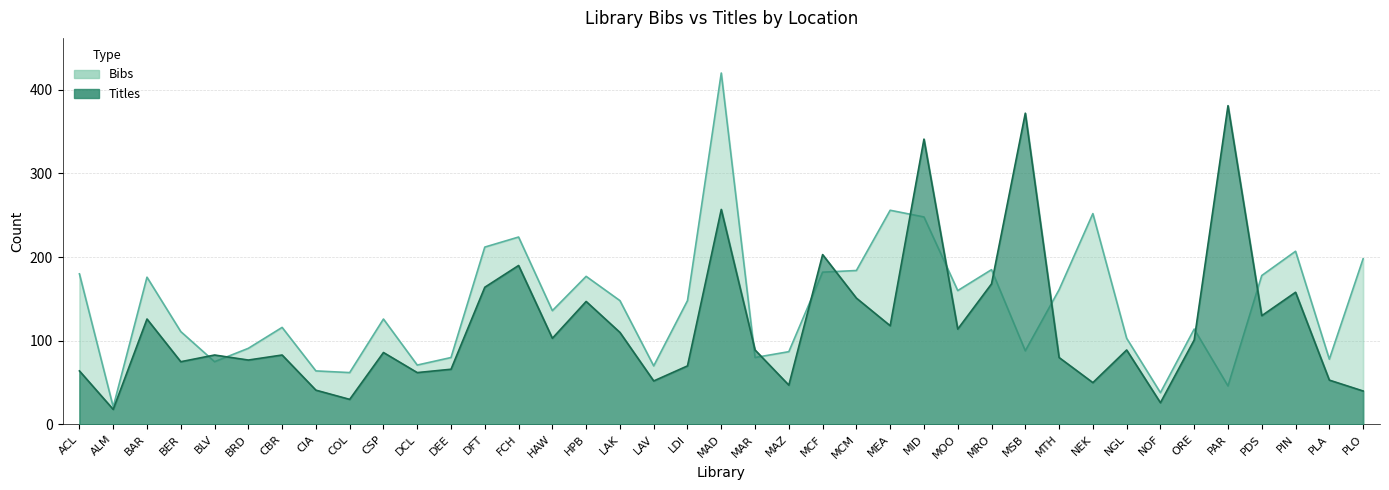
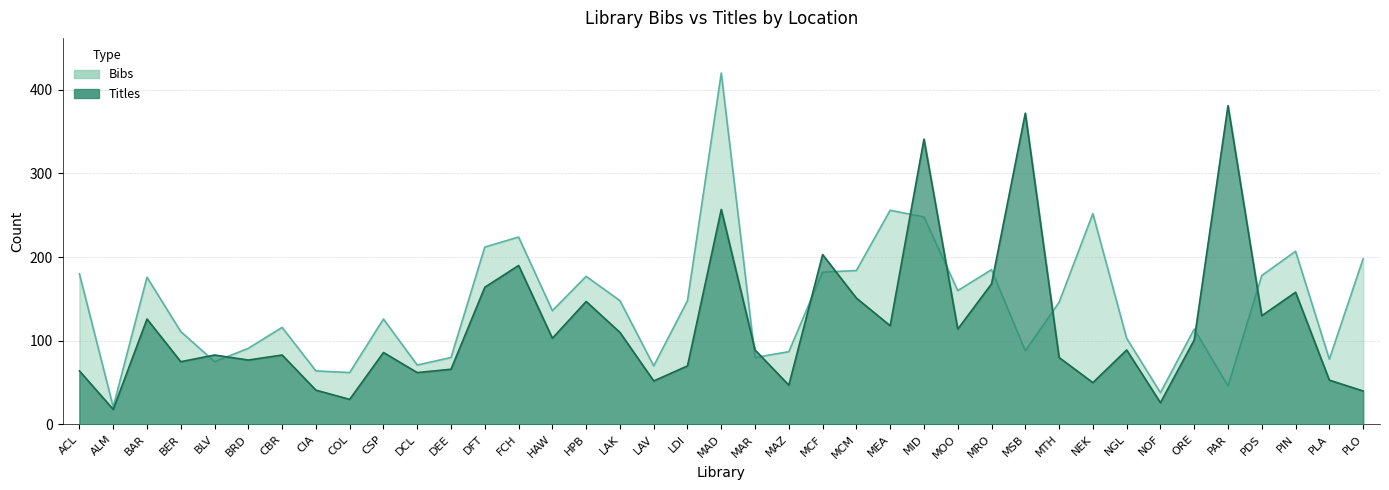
  {
    "Bibs": {
      "ACL": 180,
      "BAR": 180,
      "BER": 110,
      "BLV": 80,
      "BRD": 90,
      "CBR": 120,
      "CIA": 60,
      "COL": 60,
      "CSP": 130,
      "DCL": 70,
      "DEE": 80,
      "DFT": 210,
      "FCH": 220,
      "HAW": 140,
      "HPB": 180,
      "LAK": 150,
      "LAV": 70,
      "LDI": 150,
      "MAD": 420,
      "MAR": 80,
      "MAZ": 90,
      "MCF": 180,
      "MCM": 180,
      "MEA": 260,
      "MID": 250,
      "MOO": 160,
      "MRO": 190,
      "MSB": 90,
-     "MTH": 160,
+     "MTH": 150,
      "NEK": 250,
      "NGL": 100,
      "NOF": 40,
      "ORE": 110,
      "PAR": 50,
      "PDS": 180,
      "PIN": 210,
      "PLA": 80,
      "PLO": 200
    },
    "Titles": {
      "ACL": 60,
      "BAR": 130,
      "BER": 80,
      "BLV": 80,
      "BRD": 80,
      "CBR": 80,
      "CIA": 40,
      "COL": 30,
      "CSP": 90,
      "DCL": 60,
      "DEE": 70,
      "DFT": 160,
      "FCH": 190,
      "HAW": 100,
      "HPB": 150,
      "LAK": 110,
      "LAV": 50,
      "LDI": 70,
      "MAD": 260,
      "MAR": 90,
      "MAZ": 50,
      "MCF": 200,
      "MCM": 150,
      "MEA": 120,
      "MID": 340,
      "MOO": 110,
      "MRO": 170,
      "MSB": 370,
      "MTH": 80,
      "NEK": 50,
      "NGL": 90,
      "NOF": 30,
      "ORE": 100,
      "PAR": 380,
      "PDS": 130,
      "PIN": 160,
      "PLA": 50,
      "PLO": 40
    }
  }
